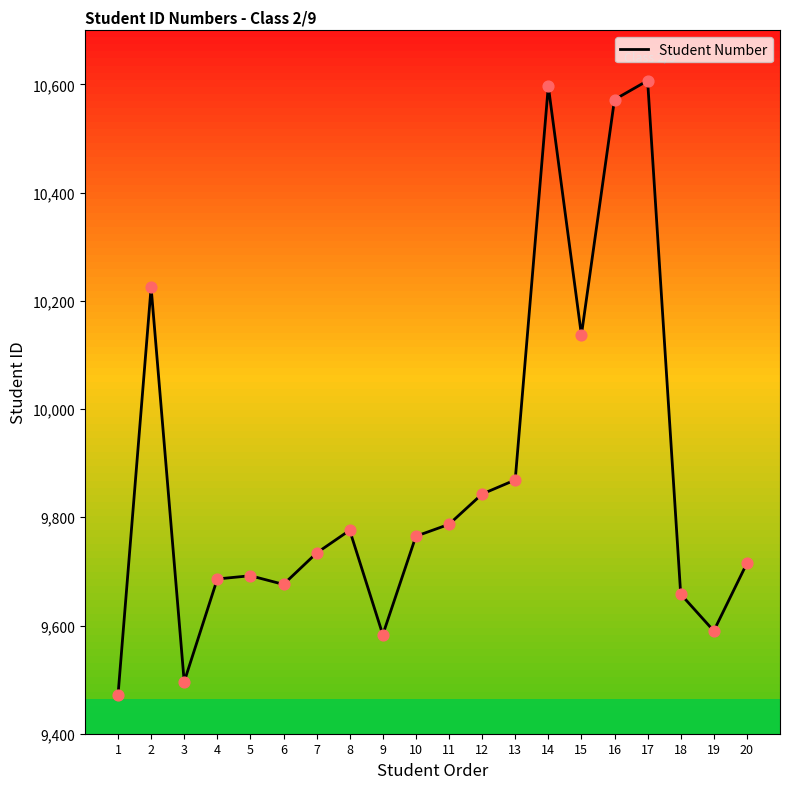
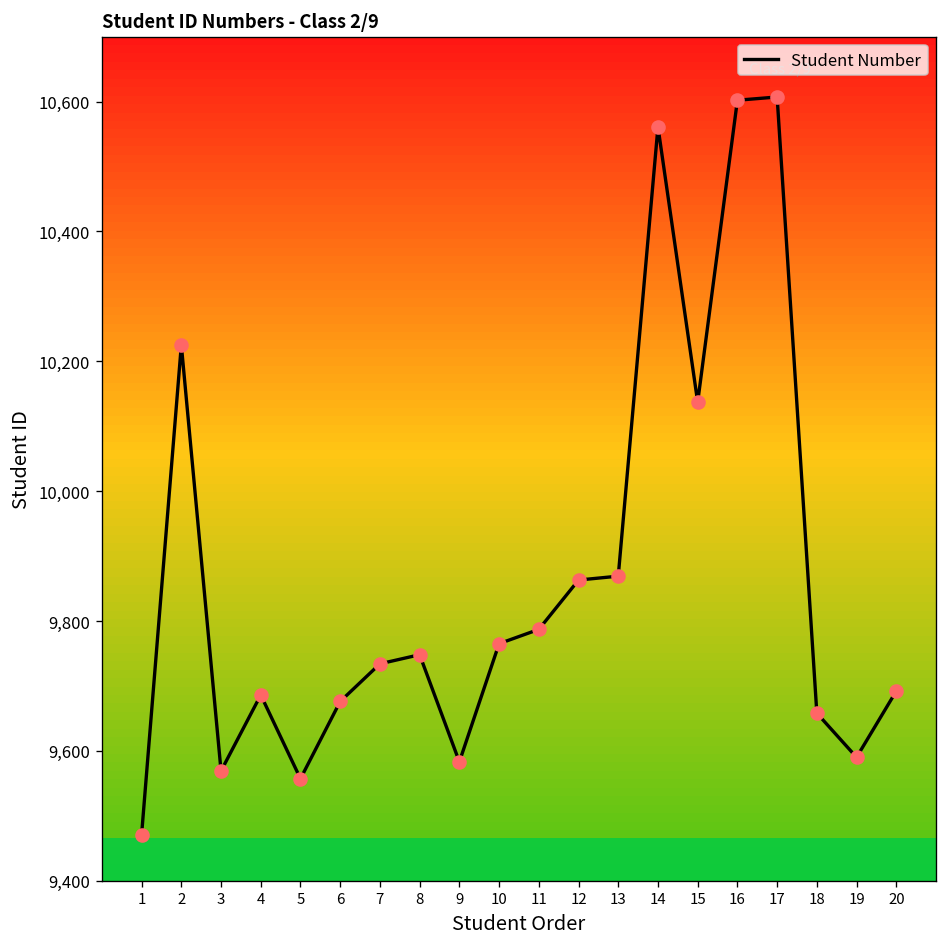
  {
    "1": "9,470",
    "2": "10,230",
-   "3": "9,500",
+   "3": "9,570",
    "4": "9,690",
-   "5": "9,690",
+   "5": "9,560",
    "6": "9,680",
    "7": "9,730",
-   "8": "9,780",
+   "8": "9,750",
    "9": "9,580",
    "10": "9,770",
    "11": "9,790",
-   "12": "9,840",
+   "12": "9,860",
    "13": "9,870",
-   "14": "10,600",
+   "14": "10,560",
    "15": "10,140",
-   "16": "10,570",
+   "16": "10,600",
    "18": "9,660",
    "19": "9,590",
-   "20": "9,720"
+   "20": "9,690"
  }
